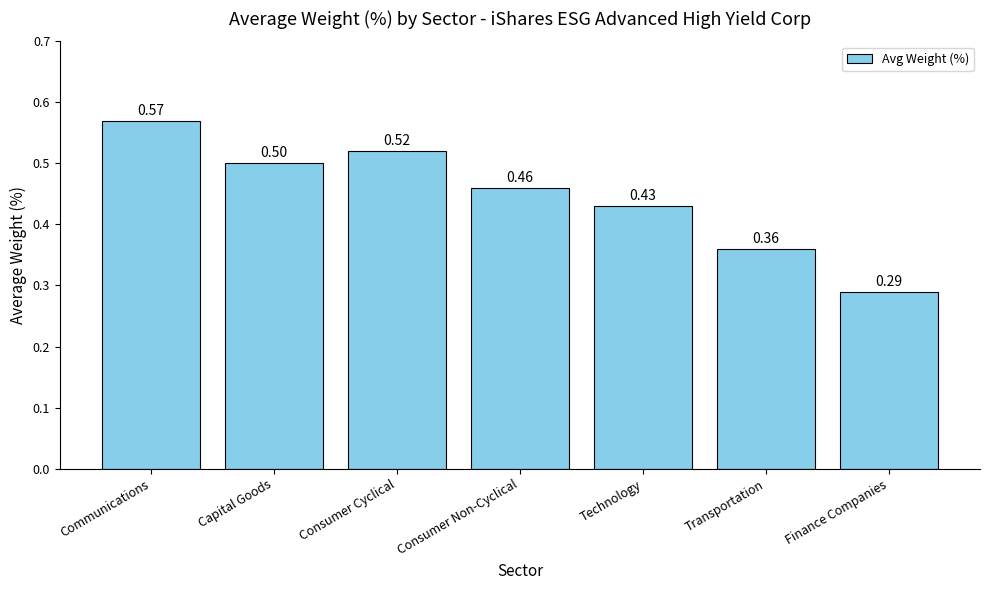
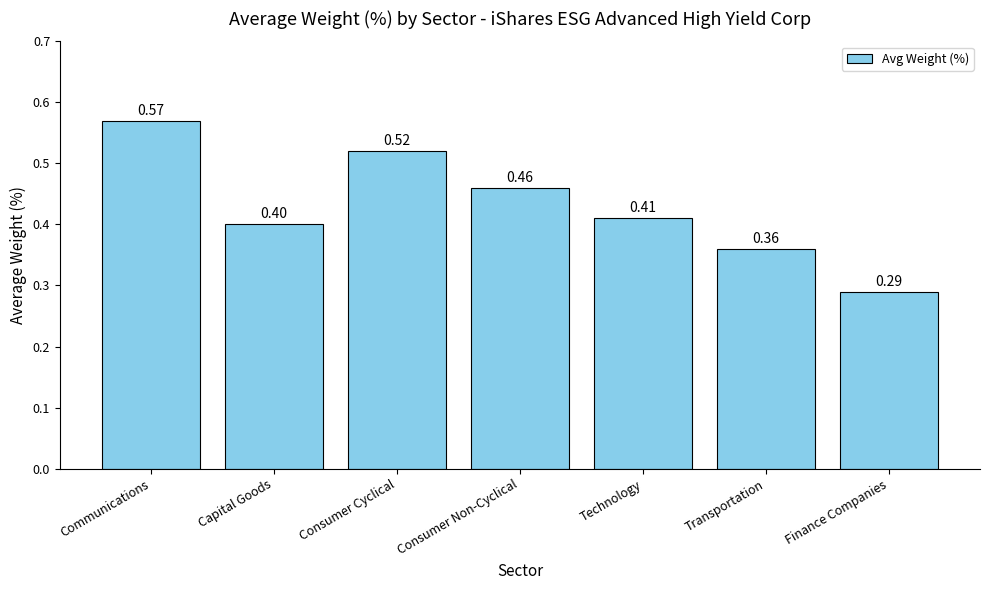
  {
    "Communications": 0.57,
-   "Capital Goods": 0.50,
+   "Capital Goods": 0.40,
    "Consumer Cyclical": 0.52,
    "Consumer Non-Cyclical": 0.46,
-   "Technology": 0.43,
+   "Technology": 0.41,
    "Transportation": 0.36,
    "Finance Companies": 0.29
  }
